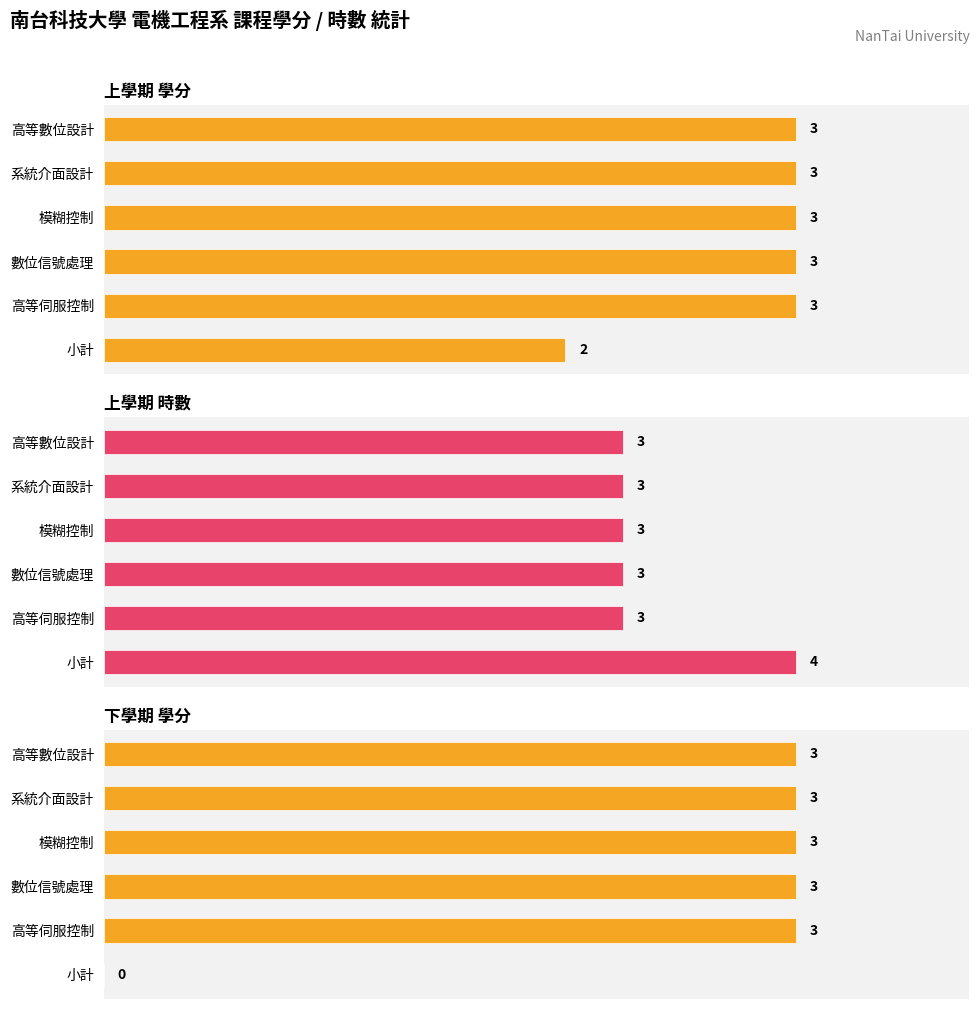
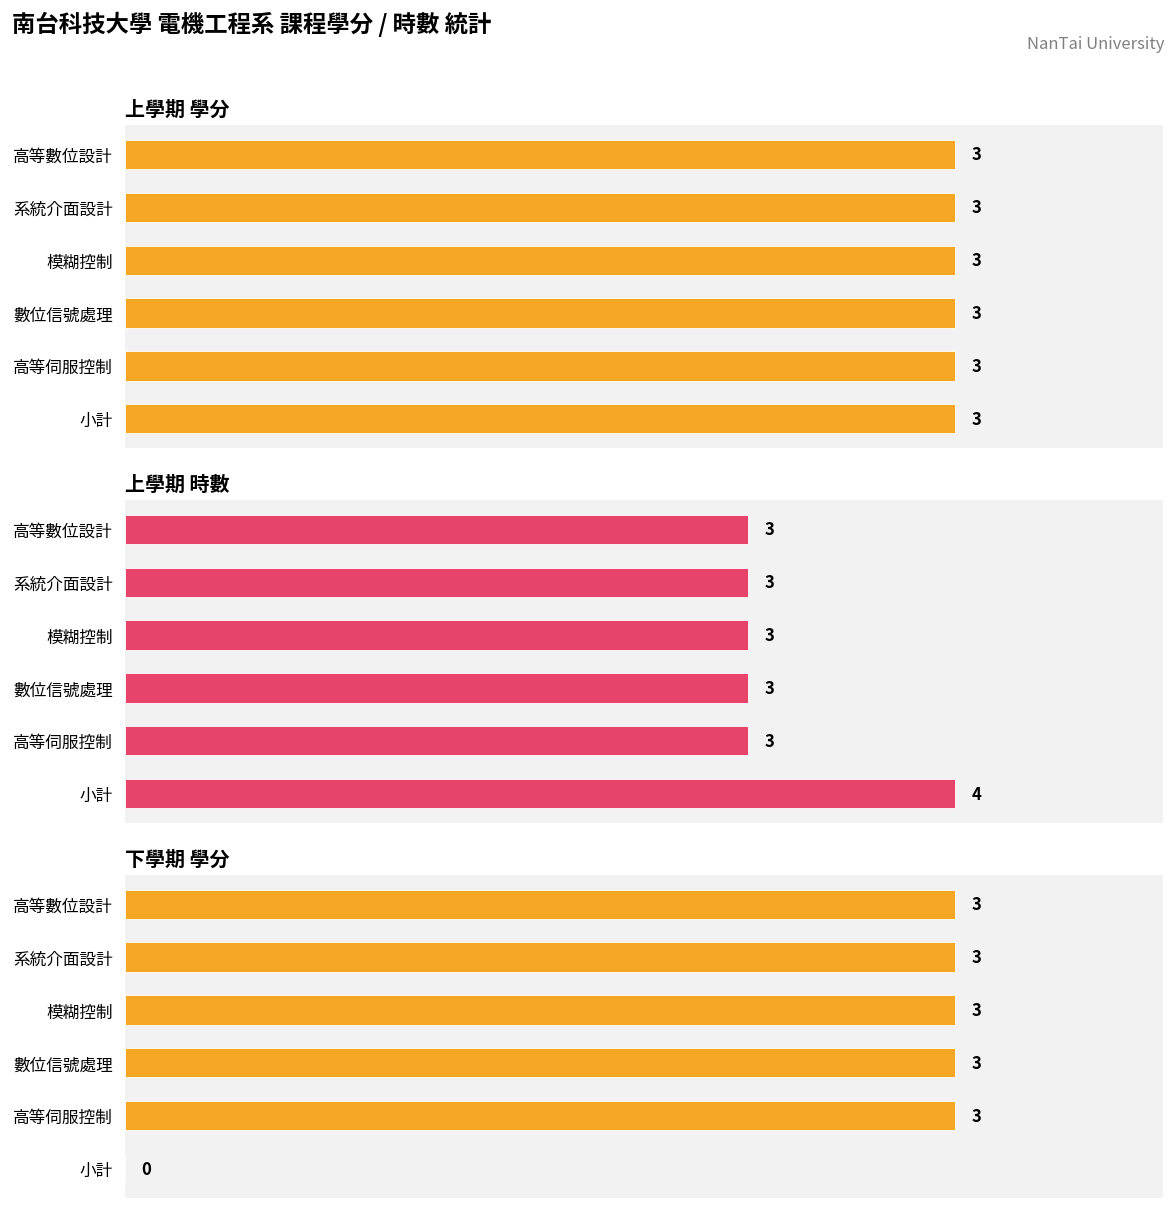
  {
    "上學期 學分": {
      "高等數位設計": 3,
      "系統介面設計": 3,
      "模糊控制": 3,
      "數位信號處理": 3,
      "高等伺服控制": 3,
-     "小計": 2
+     "小計": 3
    },
    "上學期 時數": {
      "高等數位設計": 3,
      "系統介面設計": 3,
      "模糊控制": 3,
      "數位信號處理": 3,
      "高等伺服控制": 3,
      "小計": 4
    },
    "下學期 學分": {
      "高等數位設計": 3,
      "系統介面設計": 3,
      "模糊控制": 3,
      "數位信號處理": 3,
      "高等伺服控制": 3,
      "小計": 0
    }
  }
